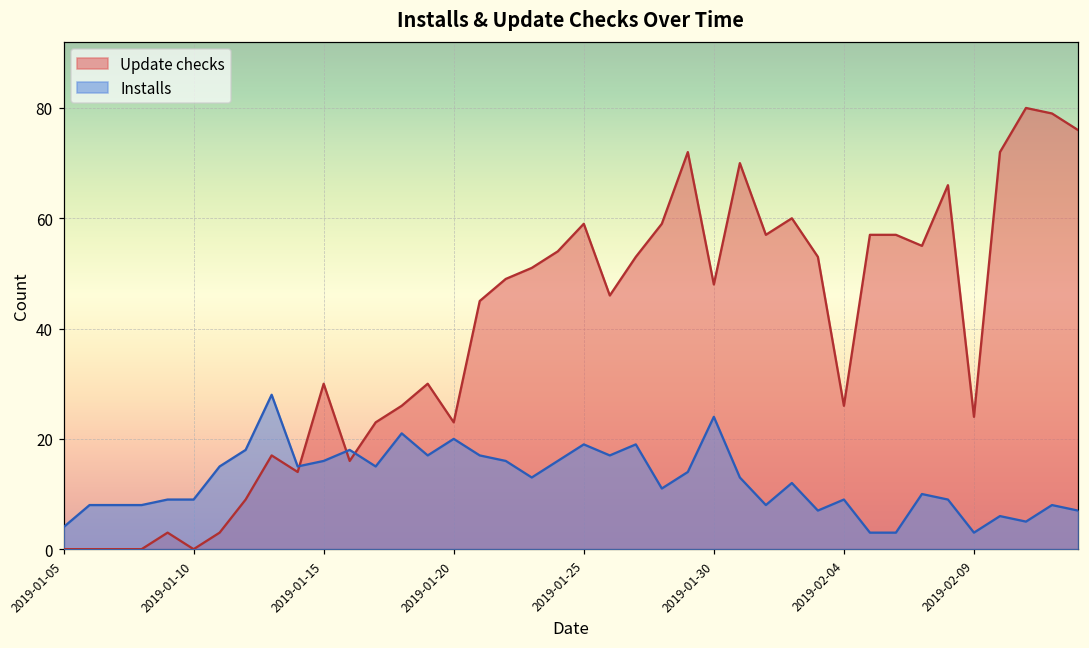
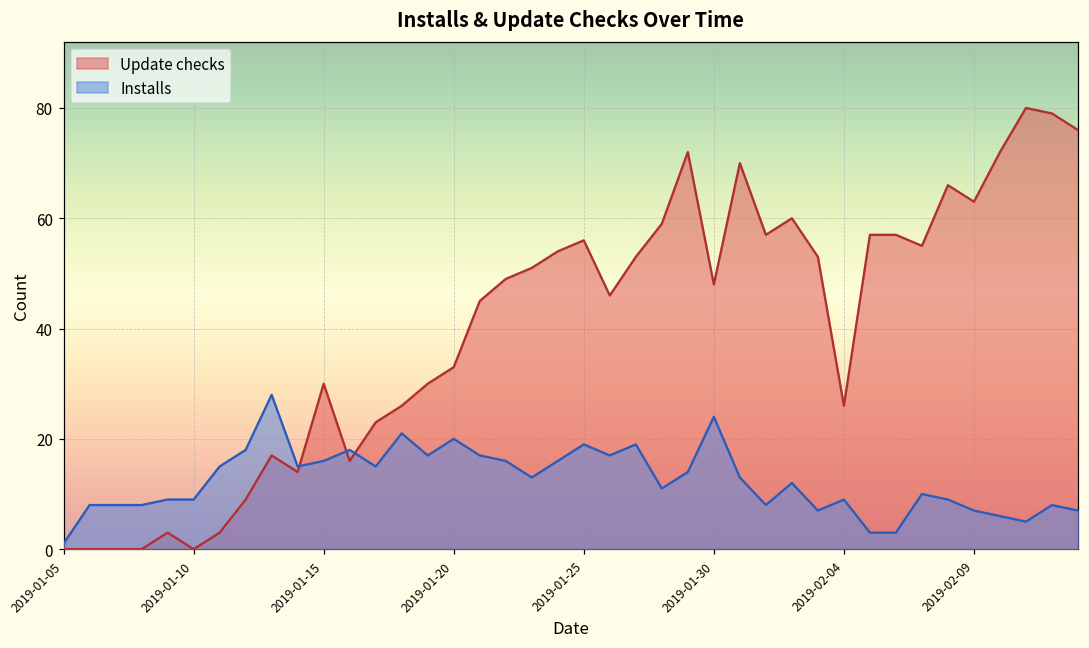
  {
    "Update checks": {
      "2019-01-05": 0,
      "2019-01-10": 0,
      "2019-01-15": 30,
-     "2019-01-20": 23,
-     "2019-01-25": 59,
+     "2019-01-20": 33,
+     "2019-01-25": 56,
      "2019-01-30": 48,
      "2019-02-04": 26,
-     "2019-02-09": 24
+     "2019-02-09": 63
    },
    "Installs": {
-     "2019-01-05": 4,
+     "2019-01-05": 1,
      "2019-01-10": 9,
      "2019-01-15": 16,
      "2019-01-20": 20,
      "2019-01-25": 19,
      "2019-01-30": 24,
      "2019-02-04": 9,
-     "2019-02-09": 3
+     "2019-02-09": 7
    }
  }
